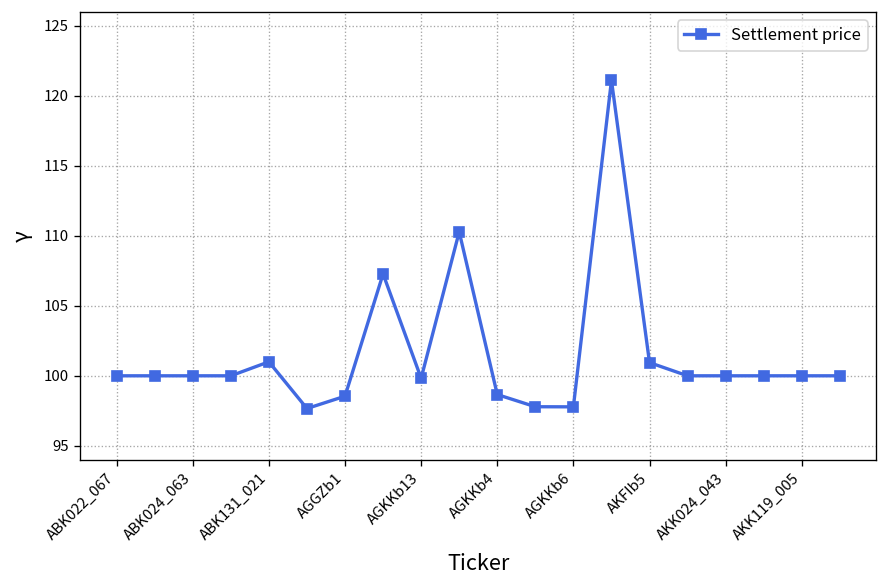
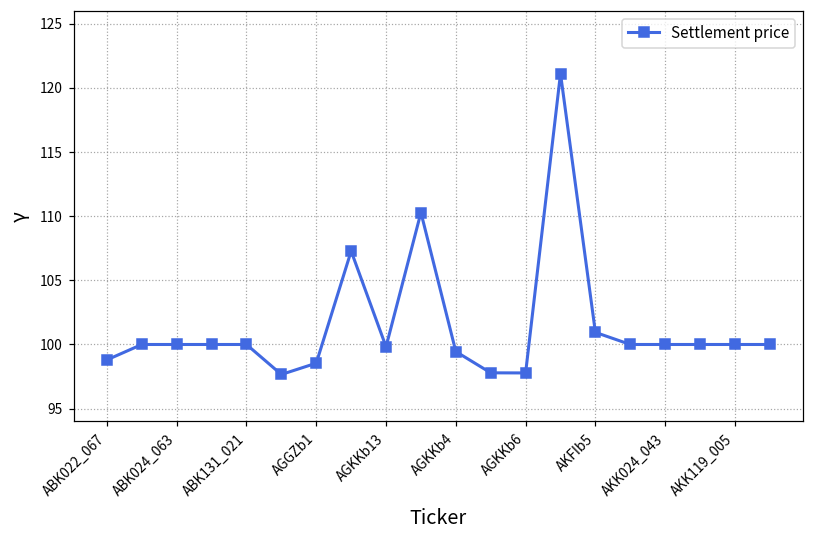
  {
-   "ABK022_067": 100.0,
+   "ABK022_067": 98.8,
    "ABK024_063": 100.0,
-   "ABK131_021": 101,
+   "ABK131_021": 100,
    "AGGZb1": 98.5,
    "AGKKb13": 99.8,
-   "AGKKb4": 98.7,
+   "AGKKb4": 99.4,
    "AGKKb6": 97.8,
    "AKFIb5": 100.9,
    "AKK024_043": 100.0,
    "AKK119_005": 100.0
  }
